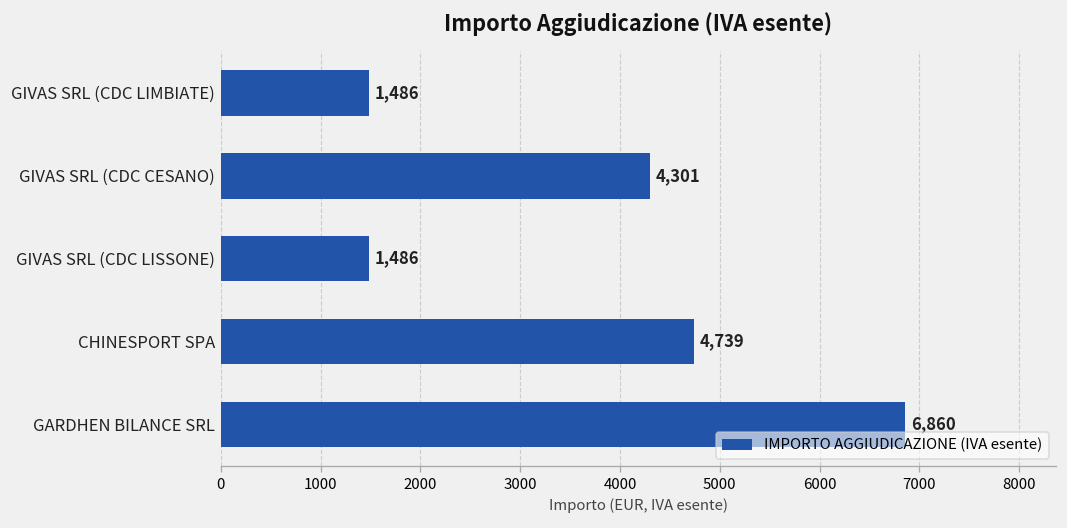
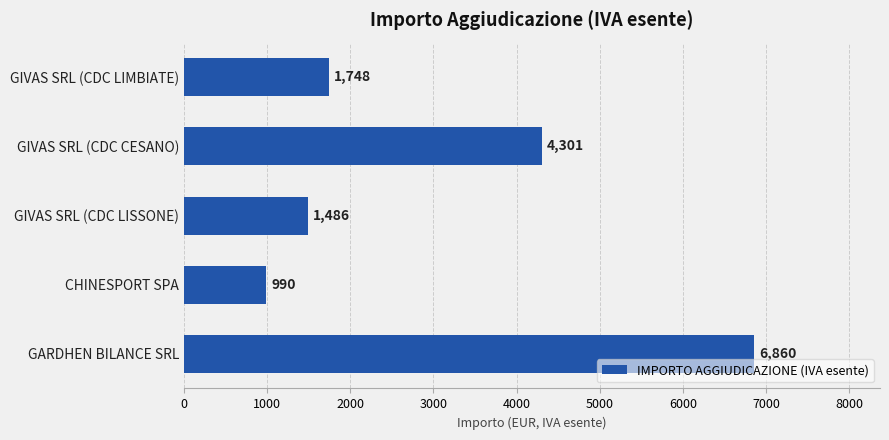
  {
-   "GIVAS SRL (CDC LIMBIATE)": "1,486",
+   "GIVAS SRL (CDC LIMBIATE)": "1,748",
    "GIVAS SRL (CDC CESANO)": "4,301",
    "GIVAS SRL (CDC LISSONE)": "1,486",
-   "CHINESPORT SPA": "4,739"
+   "CHINESPORT SPA": "990"
  }
